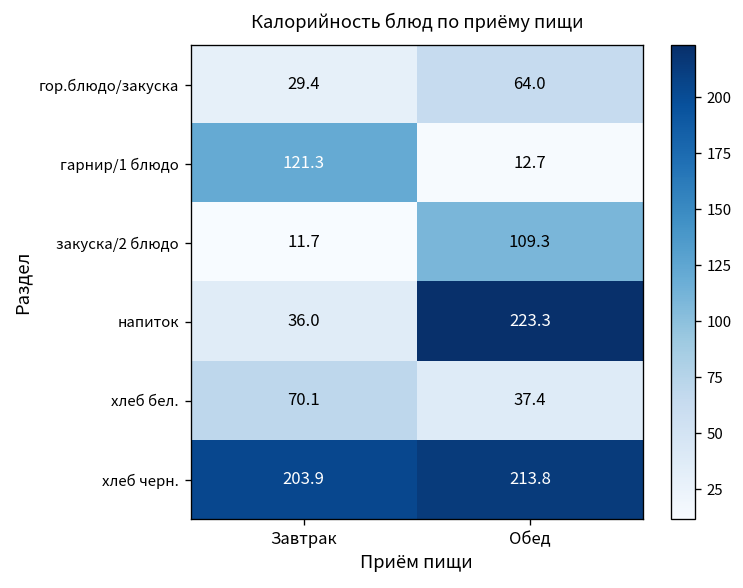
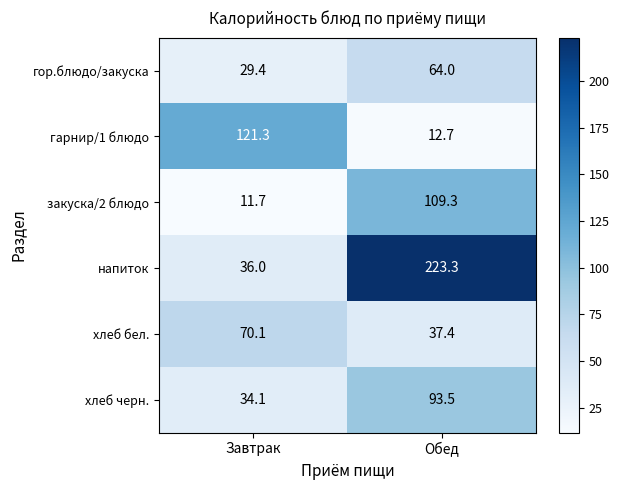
  {
    "гор.блюдо/закуска": {
      "Завтрак": 29.4,
      "Обед": 64.0
    },
    "гарнир/1 блюдо": {
      "Завтрак": 121.3,
      "Обед": 12.7
    },
    "закуска/2 блюдо": {
      "Завтрак": 11.7,
      "Обед": 109.3
    },
    "напиток": {
      "Завтрак": 36.0,
      "Обед": 223.3
    },
    "хлеб бел.": {
      "Завтрак": 70.1,
      "Обед": 37.4
    },
    "хлеб черн.": {
-     "Завтрак": 203.9,
-     "Обед": 213.8
+     "Завтрак": 34.1,
+     "Обед": 93.5
    }
  }
